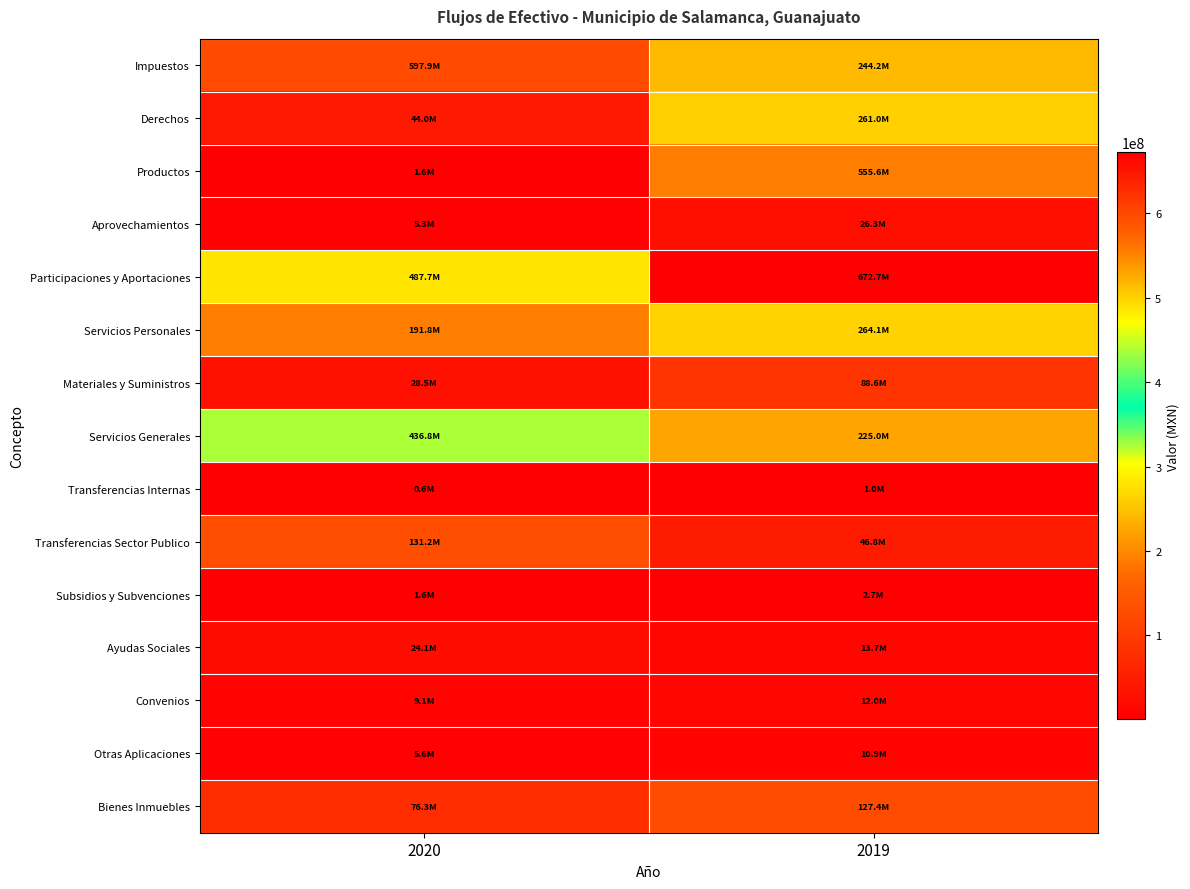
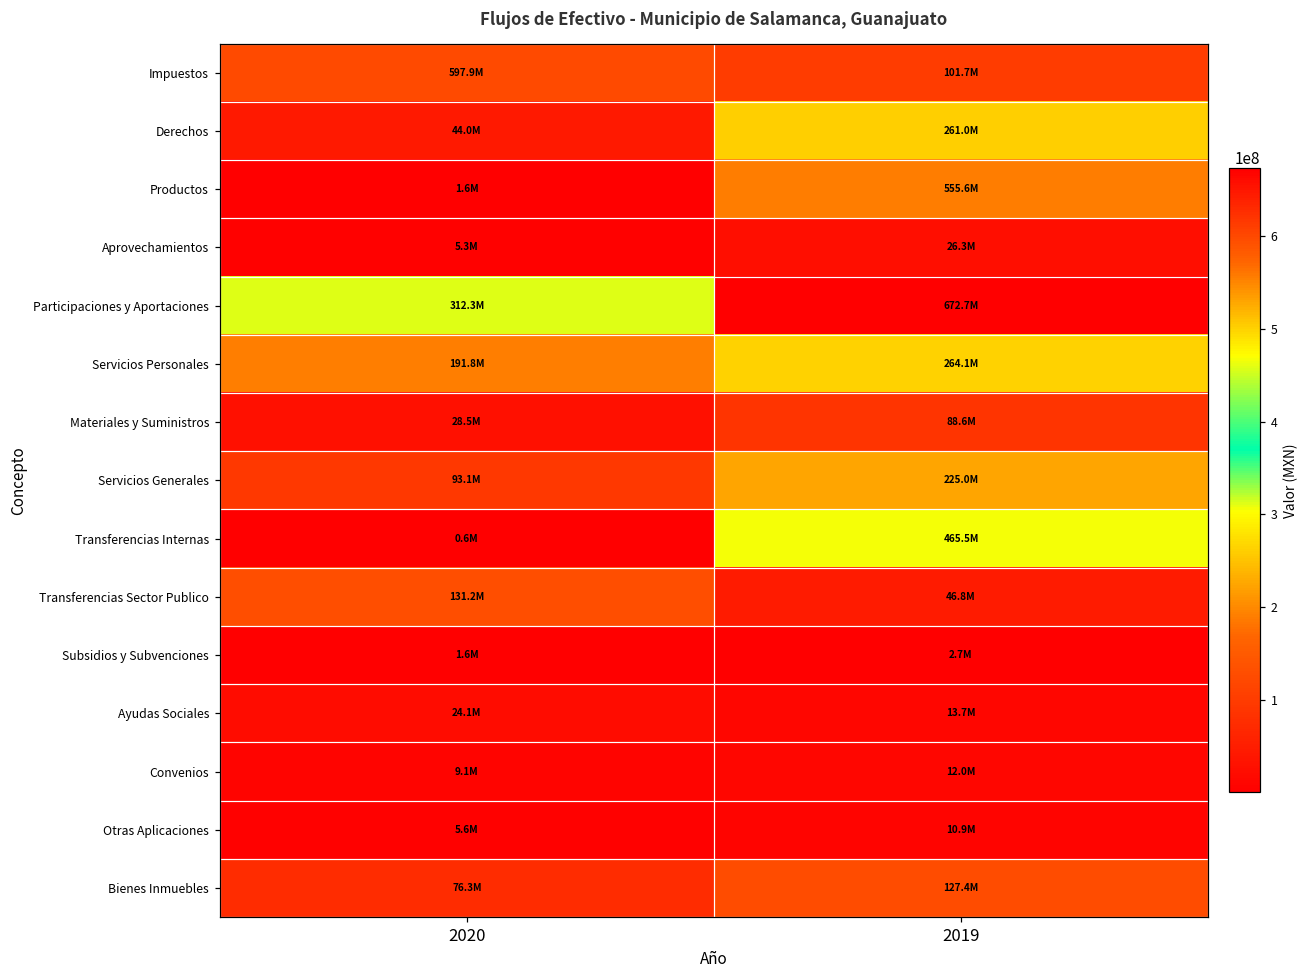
  {
    "Impuestos": {
      "2020": "597.9M",
-     "2019": "244.2M"
+     "2019": "101.7M"
    },
    "Derechos": {
      "2020": "44.0M",
      "2019": "261.0M"
    },
    "Productos": {
      "2020": "1.6M",
      "2019": "555.6M"
    },
    "Aprovechamientos": {
      "2020": "5.3M",
      "2019": "26.3M"
    },
    "Participaciones y Aportaciones": {
-     "2020": "487.7M",
+     "2020": "312.3M",
      "2019": "672.7M"
    },
    "Servicios Personales": {
      "2020": "191.8M",
      "2019": "264.1M"
    },
    "Materiales y Suministros": {
      "2020": "28.5M",
      "2019": "88.6M"
    },
    "Servicios Generales": {
-     "2020": "436.8M",
+     "2020": "93.1M",
      "2019": "225.0M"
    },
    "Transferencias Internas": {
      "2020": "0.6M",
-     "2019": "1.0M"
+     "2019": "465.5M"
    },
    "Transferencias Sector Publico": {
      "2020": "131.2M",
      "2019": "46.8M"
    },
    "Subsidios y Subvenciones": {
      "2020": "1.6M",
      "2019": "2.7M"
    },
    "Ayudas Sociales": {
      "2020": "24.1M",
      "2019": "13.7M"
    },
    "Convenios": {
      "2020": "9.1M",
      "2019": "12.0M"
    },
    "Otras Aplicaciones": {
      "2020": "5.6M",
      "2019": "10.9M"
    },
    "Bienes Inmuebles": {
      "2020": "76.3M",
      "2019": "127.4M"
    }
  }
